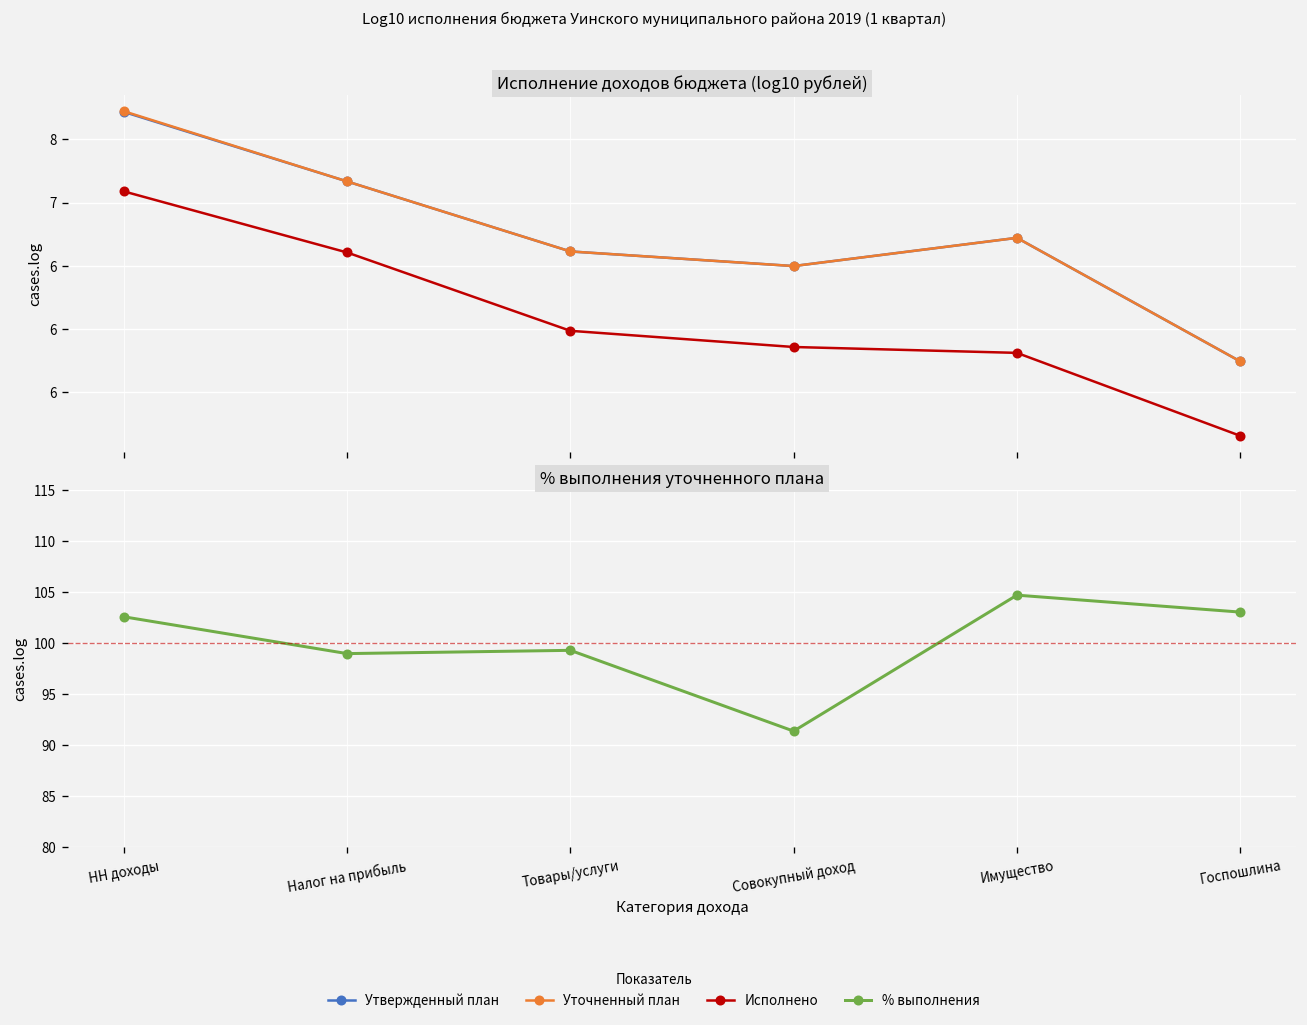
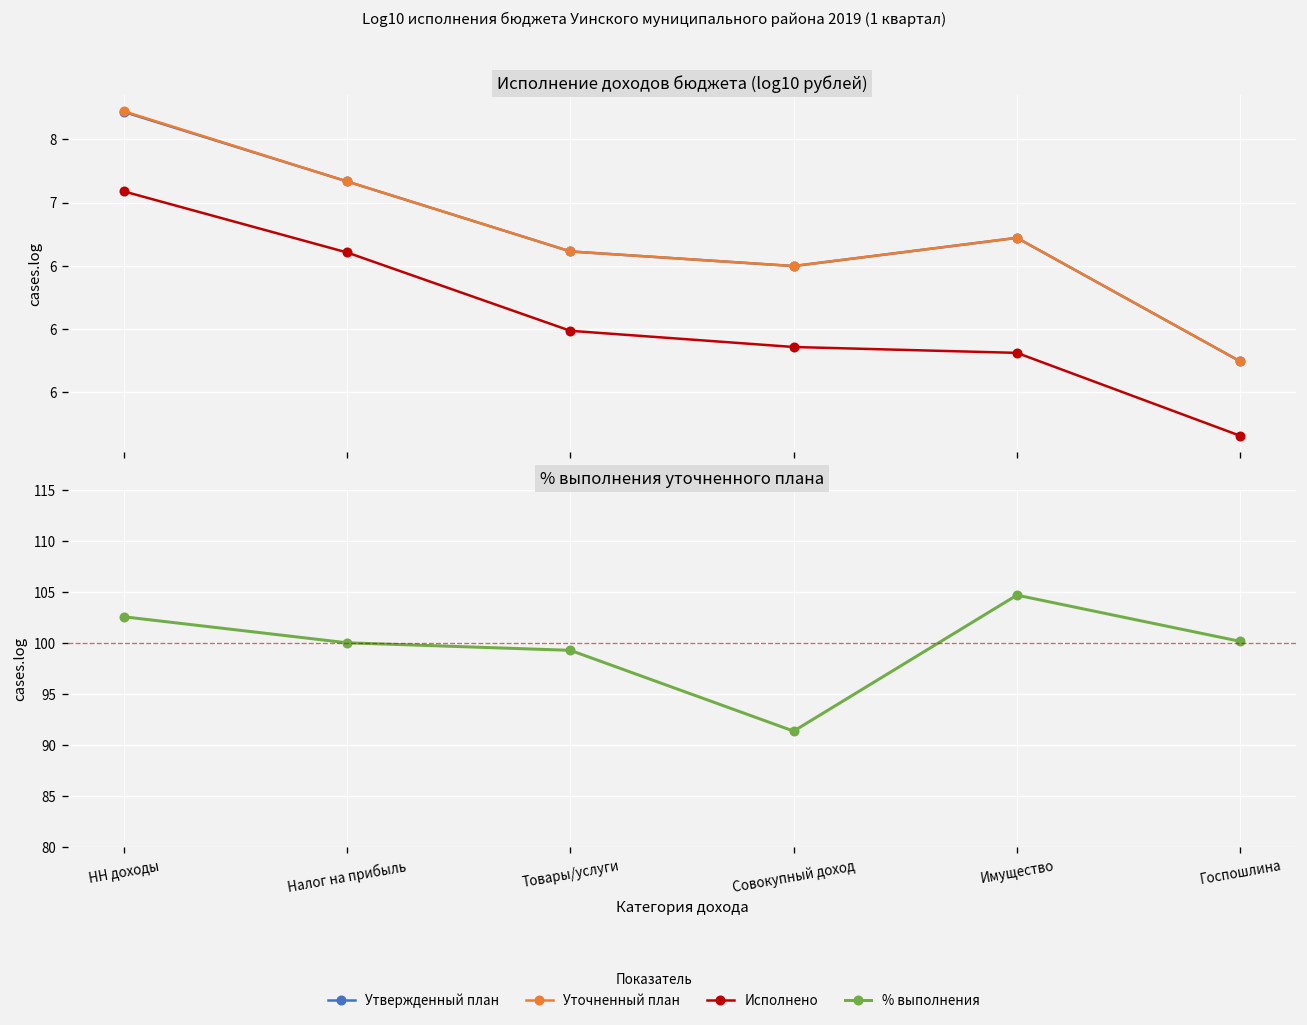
  {
    "% выполнения уточненного плана": {
      "НН доходы": 103,
-     "Налог на прибыль": 99,
+     "Налог на прибыль": 100,
      "Товары/услуги": 99,
      "Совокупный доход": 91,
      "Имущество": 105,
-     "Госпошлина": 103
+     "Госпошлина": 100
    }
  }
